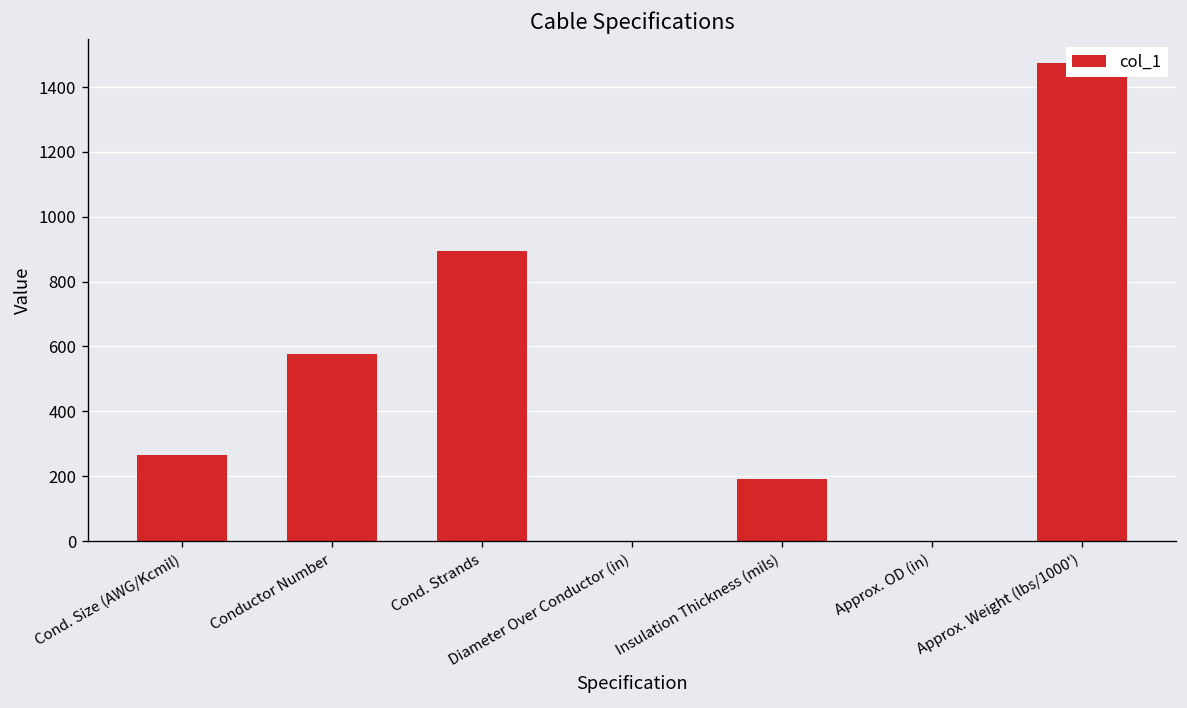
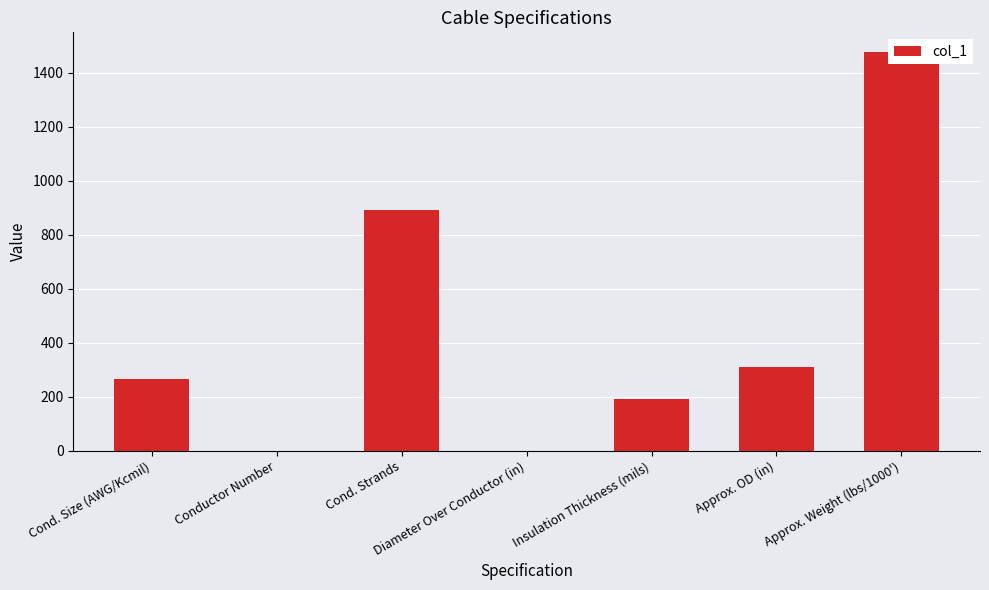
  {
    "Cond. Size (AWG/Kcmil)": 270,
-   "Conductor Number": 580,
+   "Conductor Number": 0,
    "Cond. Strands": 890,
    "Insulation Thickness (mils)": 190,
-   "Approx. OD (in)": 0
+   "Approx. OD (in)": 310
  }
